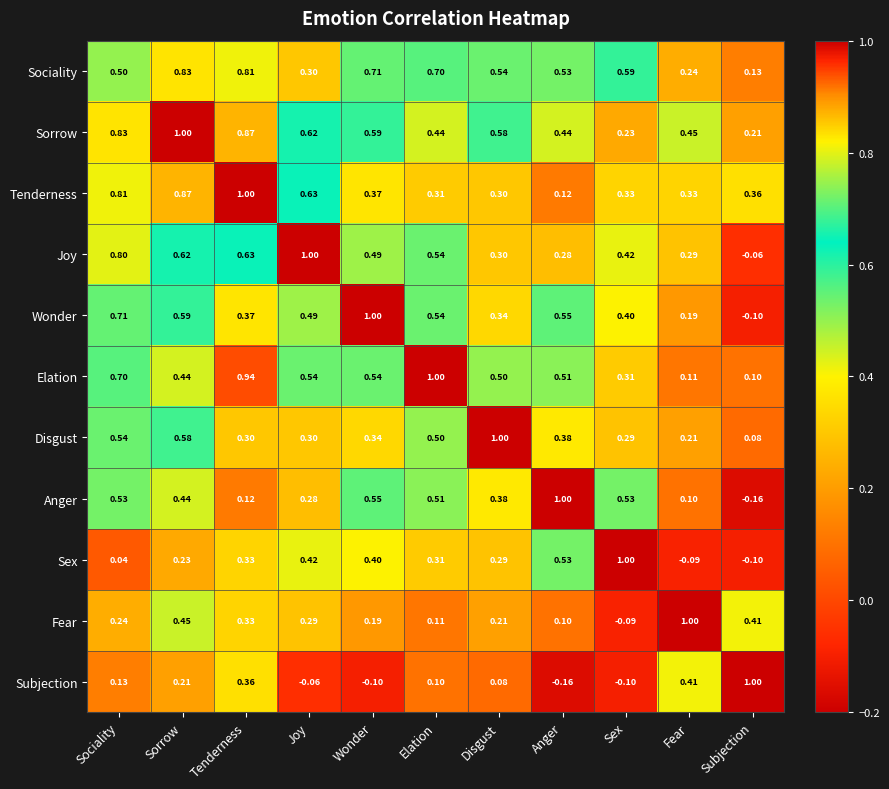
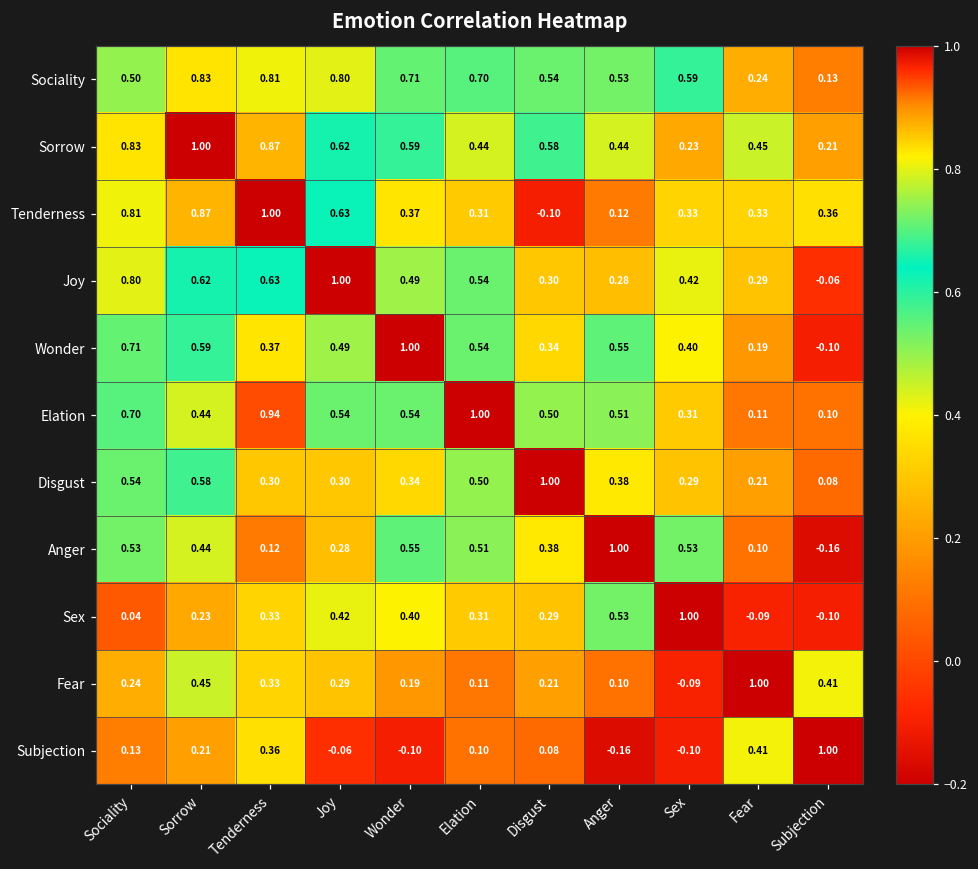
  {
    "Sociality": {
      "Sociality": 0.50,
      "Sorrow": 0.83,
      "Tenderness": 0.81,
-     "Joy": 0.30,
+     "Joy": 0.80,
      "Wonder": 0.71,
      "Elation": 0.70,
      "Disgust": 0.54,
      "Anger": 0.53,
      "Sex": 0.59,
      "Fear": 0.24,
      "Subjection": 0.13
    },
    "Sorrow": {
      "Sociality": 0.83,
      "Sorrow": 1.00,
      "Tenderness": 0.87,
      "Joy": 0.62,
      "Wonder": 0.59,
      "Elation": 0.44,
      "Disgust": 0.58,
      "Anger": 0.44,
      "Sex": 0.23,
      "Fear": 0.45,
      "Subjection": 0.21
    },
    "Tenderness": {
      "Sociality": 0.81,
      "Sorrow": 0.87,
      "Tenderness": 1.00,
      "Joy": 0.63,
      "Wonder": 0.37,
      "Elation": 0.31,
-     "Disgust": 0.30,
+     "Disgust": -0.10,
      "Anger": 0.12,
      "Sex": 0.33,
      "Fear": 0.33,
      "Subjection": 0.36
    },
    "Joy": {
      "Sociality": 0.80,
      "Sorrow": 0.62,
      "Tenderness": 0.63,
      "Joy": 1.00,
      "Wonder": 0.49,
      "Elation": 0.54,
      "Disgust": 0.30,
      "Anger": 0.28,
      "Sex": 0.42,
      "Fear": 0.29,
      "Subjection": -0.06
    },
    "Wonder": {
      "Sociality": 0.71,
      "Sorrow": 0.59,
      "Tenderness": 0.37,
      "Joy": 0.49,
      "Wonder": 1.00,
      "Elation": 0.54,
      "Disgust": 0.34,
      "Anger": 0.55,
      "Sex": 0.40,
      "Fear": 0.19,
      "Subjection": -0.10
    },
    "Elation": {
      "Sociality": 0.70,
      "Sorrow": 0.44,
      "Tenderness": 0.94,
      "Joy": 0.54,
      "Wonder": 0.54,
      "Elation": 1.00,
      "Disgust": 0.50,
      "Anger": 0.51,
      "Sex": 0.31,
      "Fear": 0.11,
      "Subjection": 0.10
    },
    "Disgust": {
      "Sociality": 0.54,
      "Sorrow": 0.58,
      "Tenderness": 0.30,
      "Joy": 0.30,
      "Wonder": 0.34,
      "Elation": 0.50,
      "Disgust": 1.00,
      "Anger": 0.38,
      "Sex": 0.29,
      "Fear": 0.21,
      "Subjection": 0.08
    },
    "Anger": {
      "Sociality": 0.53,
      "Sorrow": 0.44,
      "Tenderness": 0.12,
      "Joy": 0.28,
      "Wonder": 0.55,
      "Elation": 0.51,
      "Disgust": 0.38,
      "Anger": 1.00,
      "Sex": 0.53,
      "Fear": 0.10,
      "Subjection": -0.16
    },
    "Sex": {
      "Sociality": 0.04,
      "Sorrow": 0.23,
      "Tenderness": 0.33,
      "Joy": 0.42,
      "Wonder": 0.40,
      "Elation": 0.31,
      "Disgust": 0.29,
      "Anger": 0.53,
      "Sex": 1.00,
      "Fear": -0.09,
      "Subjection": -0.10
    },
    "Fear": {
      "Sociality": 0.24,
      "Sorrow": 0.45,
      "Tenderness": 0.33,
      "Joy": 0.29,
      "Wonder": 0.19,
      "Elation": 0.11,
      "Disgust": 0.21,
      "Anger": 0.10,
      "Sex": -0.09,
      "Fear": 1.00,
      "Subjection": 0.41
    },
    "Subjection": {
      "Sociality": 0.13,
      "Sorrow": 0.21,
      "Tenderness": 0.36,
      "Joy": -0.06,
      "Wonder": -0.10,
      "Elation": 0.10,
      "Disgust": 0.08,
      "Anger": -0.16,
      "Sex": -0.10,
      "Fear": 0.41,
      "Subjection": 1.00
    }
  }
